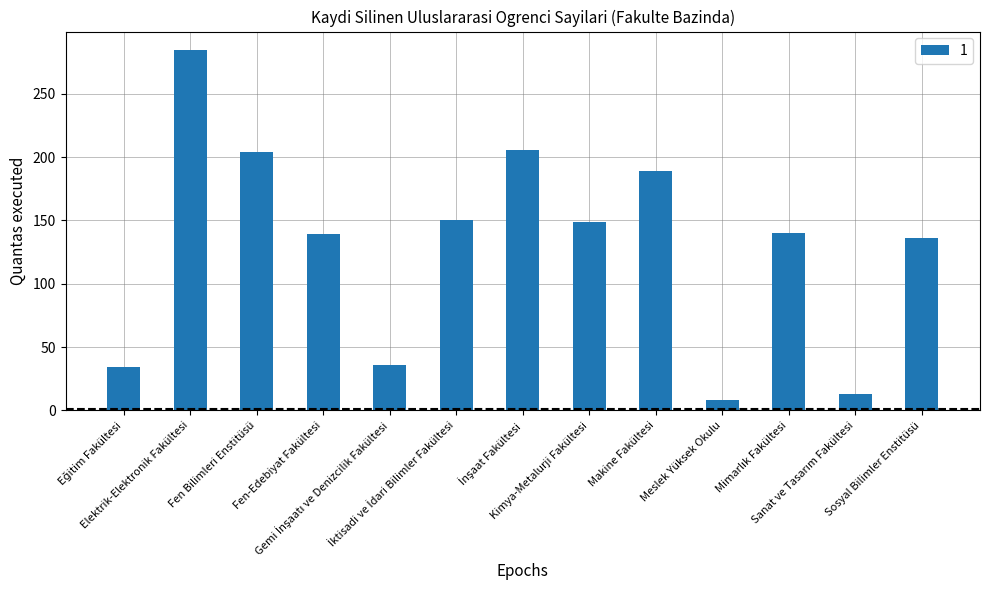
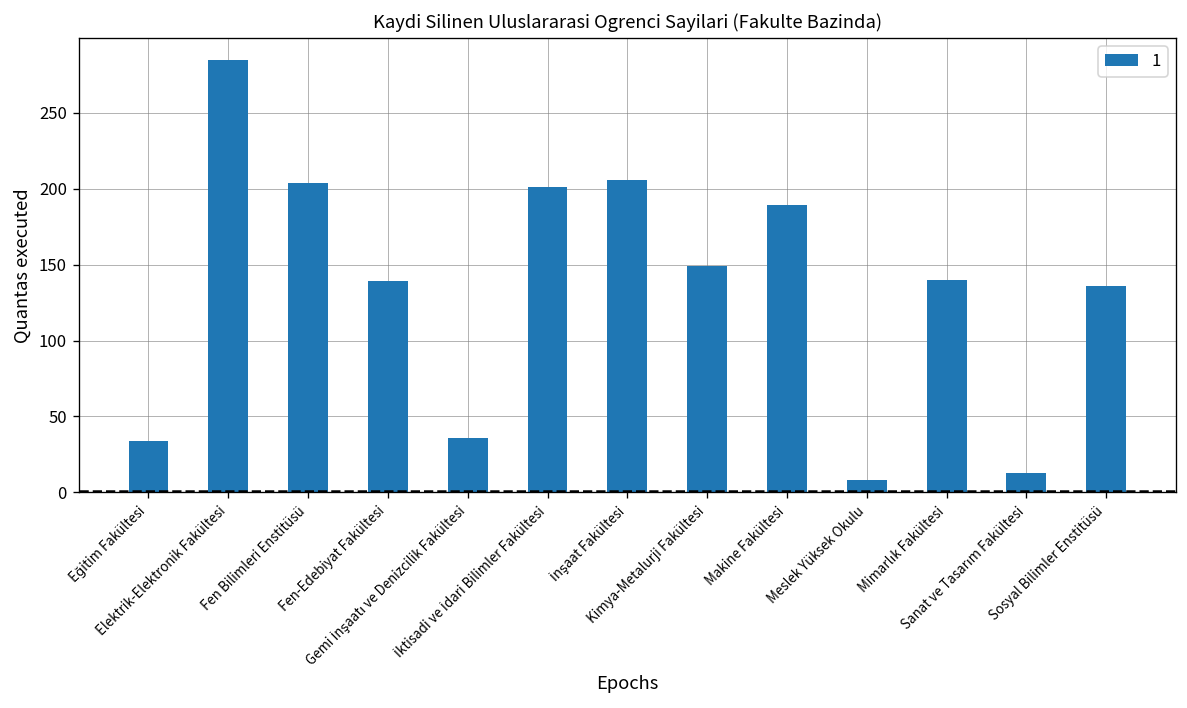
  {
    "Eğitim Fakültesi": 34,
    "Elektrik-Elektronik Fakültesi": 285,
    "Fen Bilimleri Enstitüsü": 204,
    "Fen-Edebiyat Fakültesi": 139,
    "Gemi İnşaatı ve Denizcilik Fakültesi": 36,
-   "İktisadi ve İdari Bilimler Fakültesi": 150,
+   "İktisadi ve İdari Bilimler Fakültesi": 201,
    "İnşaat Fakültesi": 206,
    "Kimya-Metalurji Fakültesi": 149,
    "Makine Fakültesi": 189,
    "Meslek Yüksek Okulu": 8,
    "Mimarlık Fakültesi": 140,
    "Sanat ve Tasarım Fakültesi": 13,
    "Sosyal Bilimler Enstitüsü": 136
  }
